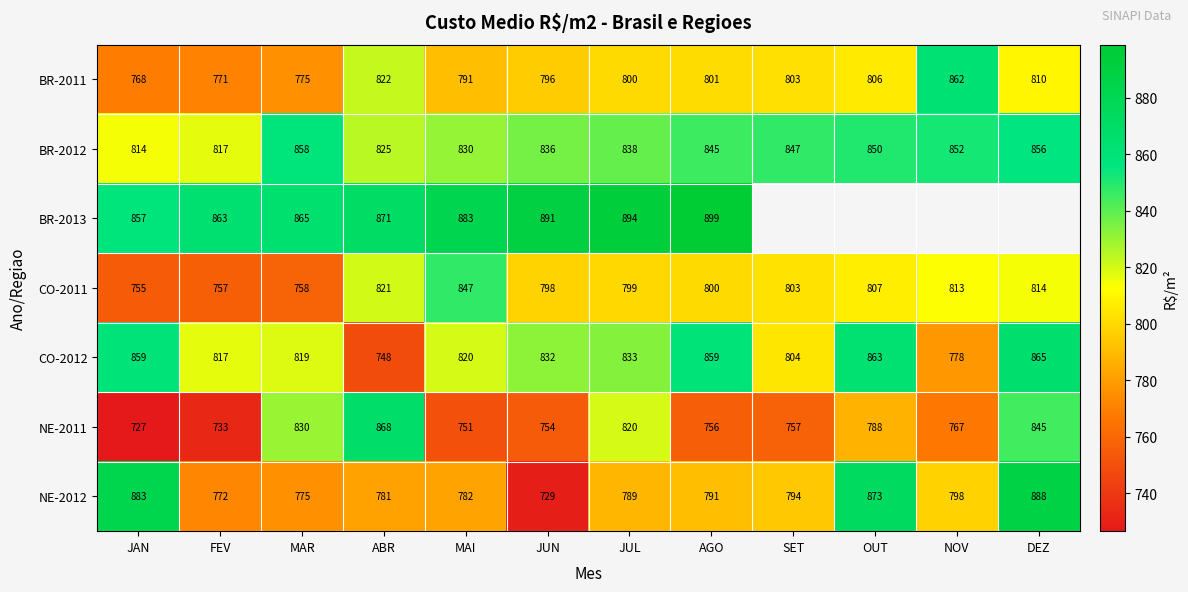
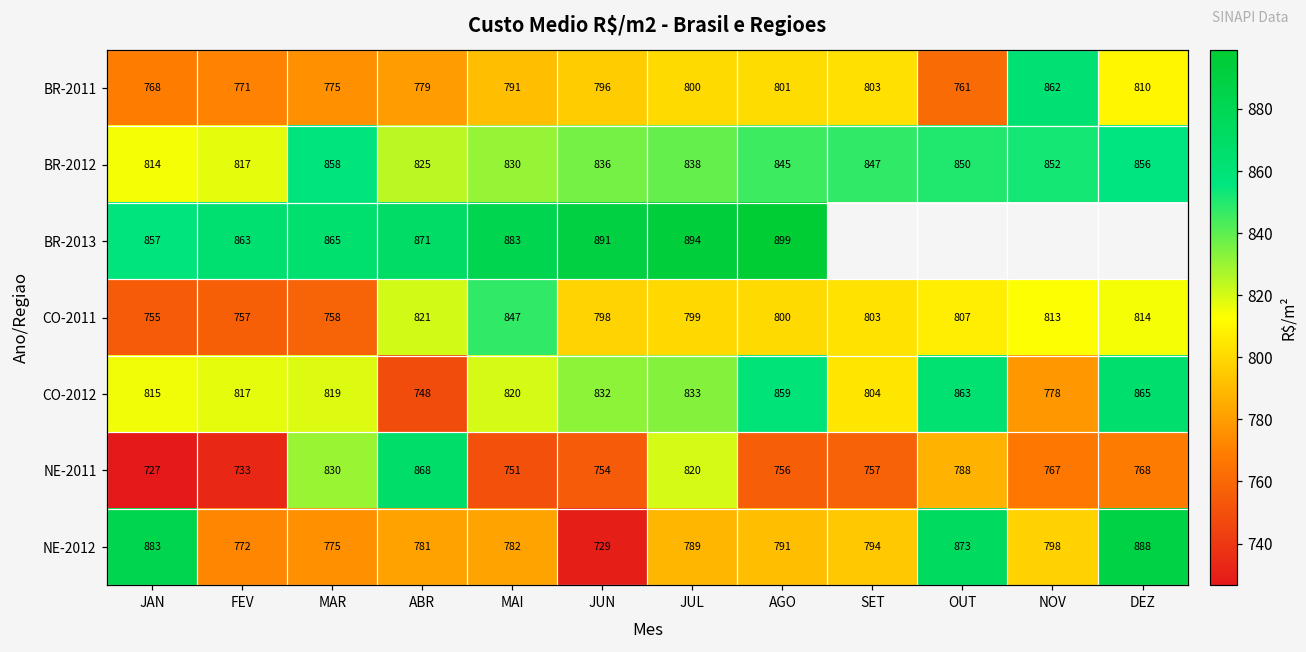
  {
    "BR-2011": {
      "JAN": 768,
      "FEV": 771,
      "MAR": 775,
-     "ABR": 822,
+     "ABR": 779,
      "MAI": 791,
      "JUN": 796,
      "JUL": 800,
      "AGO": 801,
      "SET": 803,
-     "OUT": 806,
+     "OUT": 761,
      "NOV": 862,
      "DEZ": 810
    },
    "BR-2012": {
      "JAN": 814,
      "FEV": 817,
      "MAR": 858,
      "ABR": 825,
      "MAI": 830,
      "JUN": 836,
      "JUL": 838,
      "AGO": 845,
      "SET": 847,
      "OUT": 850,
      "NOV": 852,
      "DEZ": 856
    },
    "BR-2013": {
      "JAN": 857,
      "FEV": 863,
      "MAR": 865,
      "ABR": 871,
      "MAI": 883,
      "JUN": 891,
      "JUL": 894,
      "AGO": 899
    },
    "CO-2011": {
      "JAN": 755,
      "FEV": 757,
      "MAR": 758,
      "ABR": 821,
      "MAI": 847,
      "JUN": 798,
      "JUL": 799,
      "AGO": 800,
      "SET": 803,
      "OUT": 807,
      "NOV": 813,
      "DEZ": 814
    },
    "CO-2012": {
-     "JAN": 859,
+     "JAN": 815,
      "FEV": 817,
      "MAR": 819,
      "ABR": 748,
      "MAI": 820,
      "JUN": 832,
      "JUL": 833,
      "AGO": 859,
      "SET": 804,
      "OUT": 863,
      "NOV": 778,
      "DEZ": 865
    },
    "NE-2011": {
      "JAN": 727,
      "FEV": 733,
      "MAR": 830,
      "ABR": 868,
      "MAI": 751,
      "JUN": 754,
      "JUL": 820,
      "AGO": 756,
      "SET": 757,
      "OUT": 788,
      "NOV": 767,
-     "DEZ": 845
+     "DEZ": 768
    },
    "NE-2012": {
      "JAN": 883,
      "FEV": 772,
      "MAR": 775,
      "ABR": 781,
      "MAI": 782,
      "JUN": 729,
      "JUL": 789,
      "AGO": 791,
      "SET": 794,
      "OUT": 873,
      "NOV": 798,
      "DEZ": 888
    }
  }
